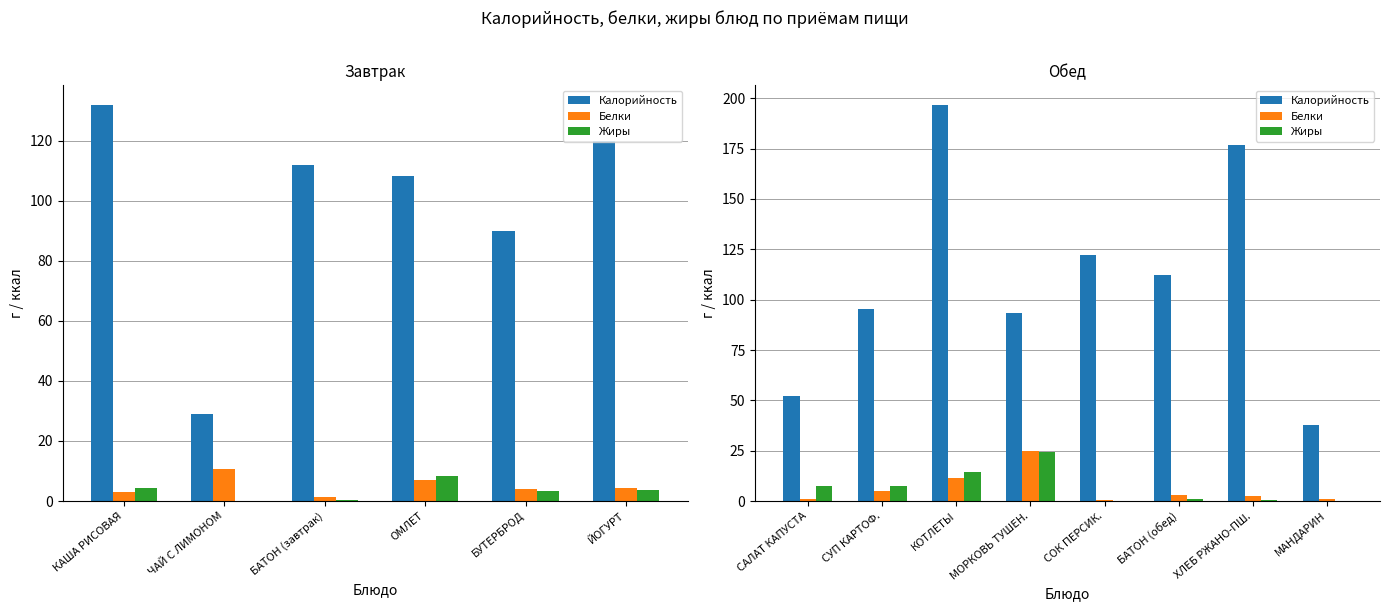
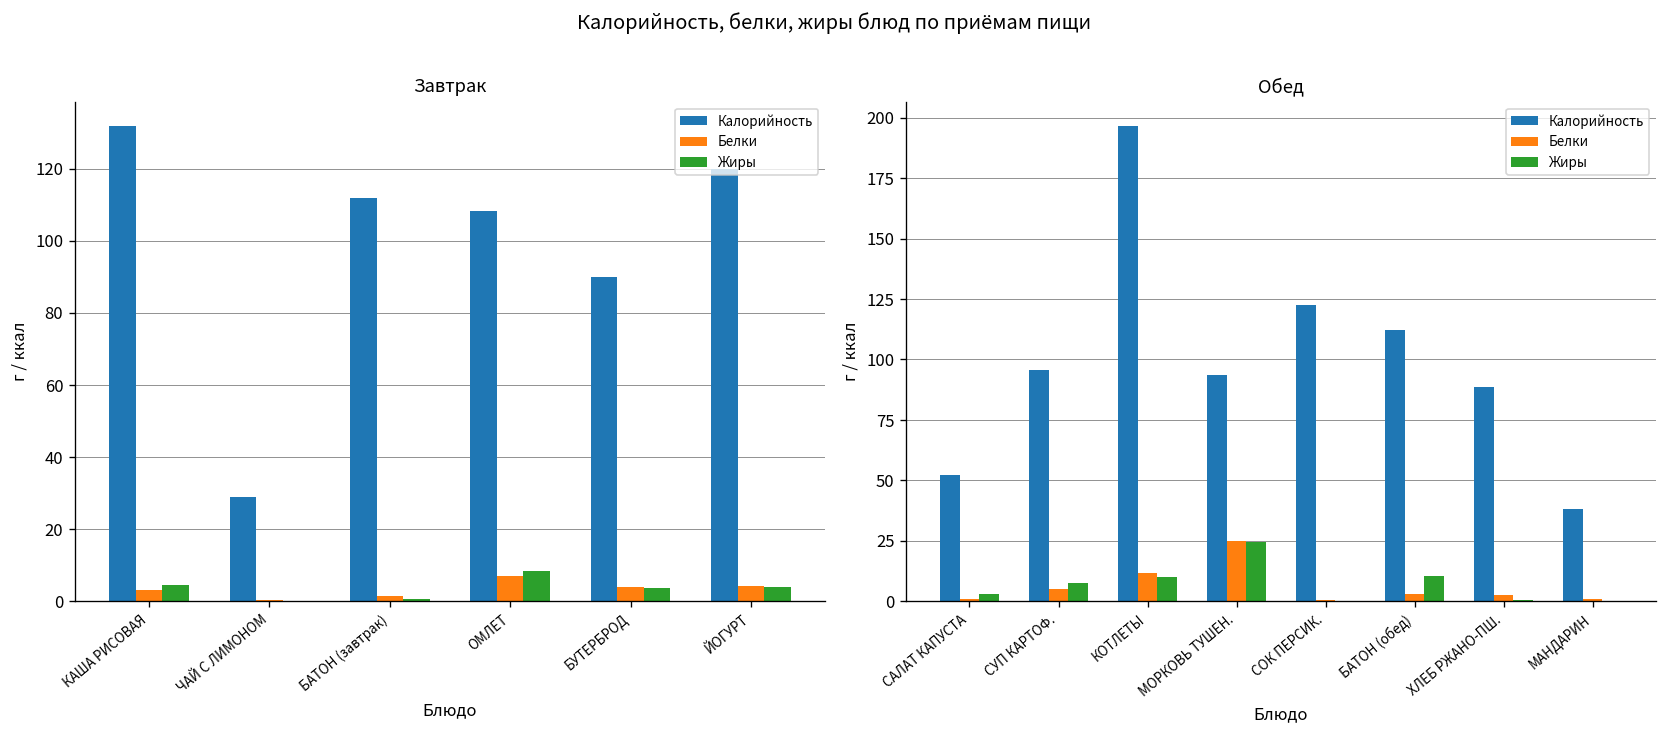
  {
    "Завтрак": {
      "Калорийность": {
        "КАША РИСОВАЯ": 132,
        "ЧАЙ С ЛИМОНОМ": 29,
        "БАТОН (завтрак)": 112,
        "ОМЛЕТ": 108,
        "БУТЕРБРОД": 90
      },
      "Белки": {
        "КАША РИСОВАЯ": 3,
-       "ЧАЙ С ЛИМОНОМ": 11,
+       "ЧАЙ С ЛИМОНОМ": 0,
        "БАТОН (завтрак)": 2,
        "ОМЛЕТ": 7,
        "БУТЕРБРОД": 4,
        "ЙОГУРТ": 4
      },
      "Жиры": {
        "КАША РИСОВАЯ": 5,
        "ЧАЙ С ЛИМОНОМ": 0,
        "ОМЛЕТ": 8,
        "БУТЕРБРОД": 4,
        "ЙОГУРТ": 4
      }
    },
    "Обед": {
      "Калорийность": {
        "САЛАТ КАПУСТА": 52,
        "СУП КАРТОФ.": 96,
        "КОТЛЕТЫ": 197,
        "МОРКОВЬ ТУШЕН.": 93,
        "СОК ПЕРСИК.": 122,
        "БАТОН (обед)": 112,
-       "ХЛЕБ РЖАНО-ПШ.": 177,
+       "ХЛЕБ РЖАНО-ПШ.": 88,
        "МАНДАРИН": 38
      },
      "Белки": {
        "СУП КАРТОФ.": 5,
        "КОТЛЕТЫ": 12,
        "МОРКОВЬ ТУШЕН.": 25,
        "БАТОН (обед)": 3,
        "ХЛЕБ РЖАНО-ПШ.": 3
      },
      "Жиры": {
-       "САЛАТ КАПУСТА": 8,
+       "САЛАТ КАПУСТА": 3,
        "СУП КАРТОФ.": 7,
-       "КОТЛЕТЫ": 14,
+       "КОТЛЕТЫ": 10,
        "МОРКОВЬ ТУШЕН.": 24,
        "СОК ПЕРСИК.": 0,
-       "БАТОН (обед)": 1
+       "БАТОН (обед)": 10
      }
    }
  }
